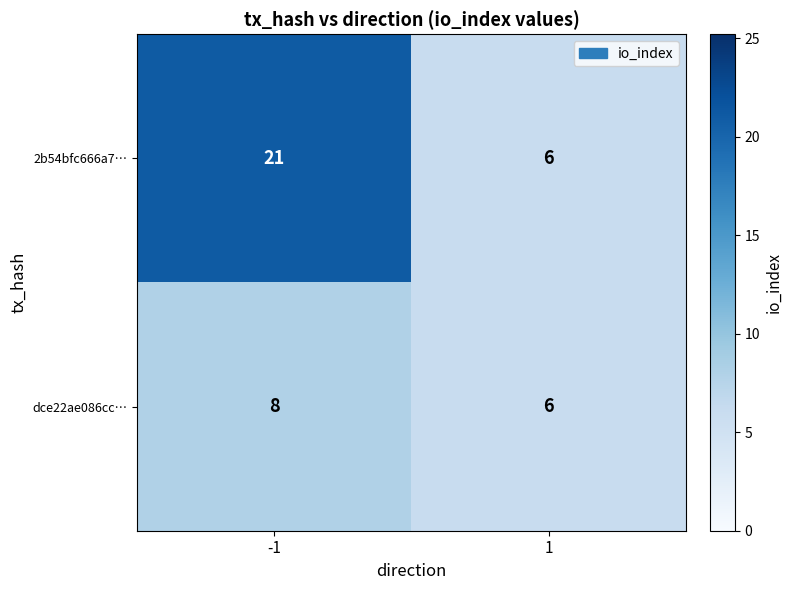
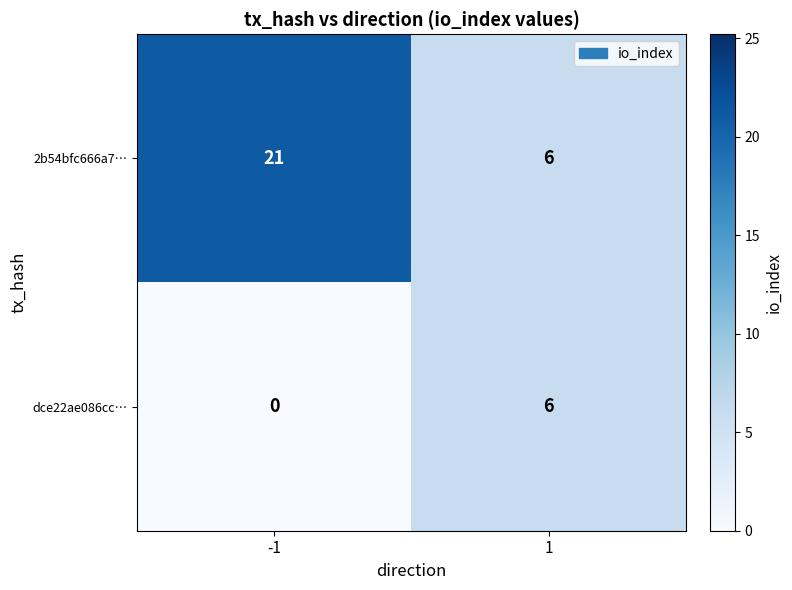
  {
    "2b54bfc666a7…": {
      "-1": 21,
      "1": 6
    },
    "dce22ae086cc…": {
-     "-1": 8,
+     "-1": 0,
      "1": 6
    }
  }
